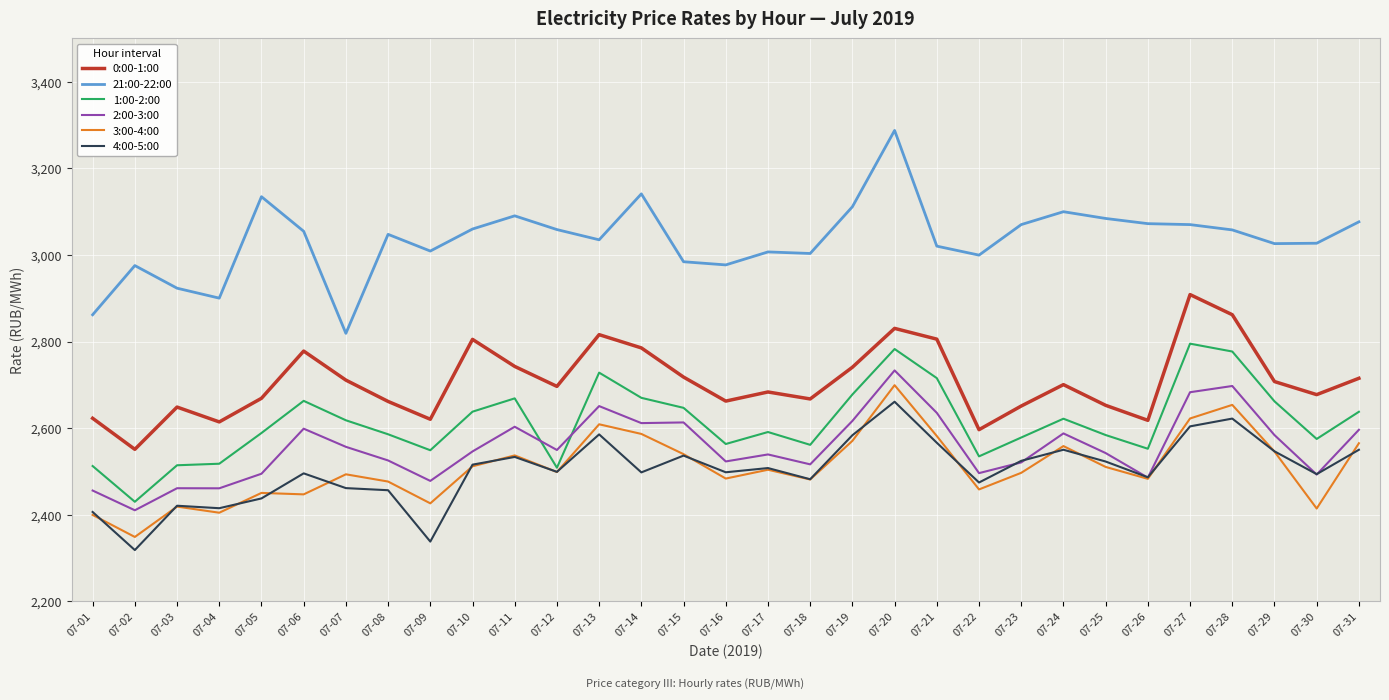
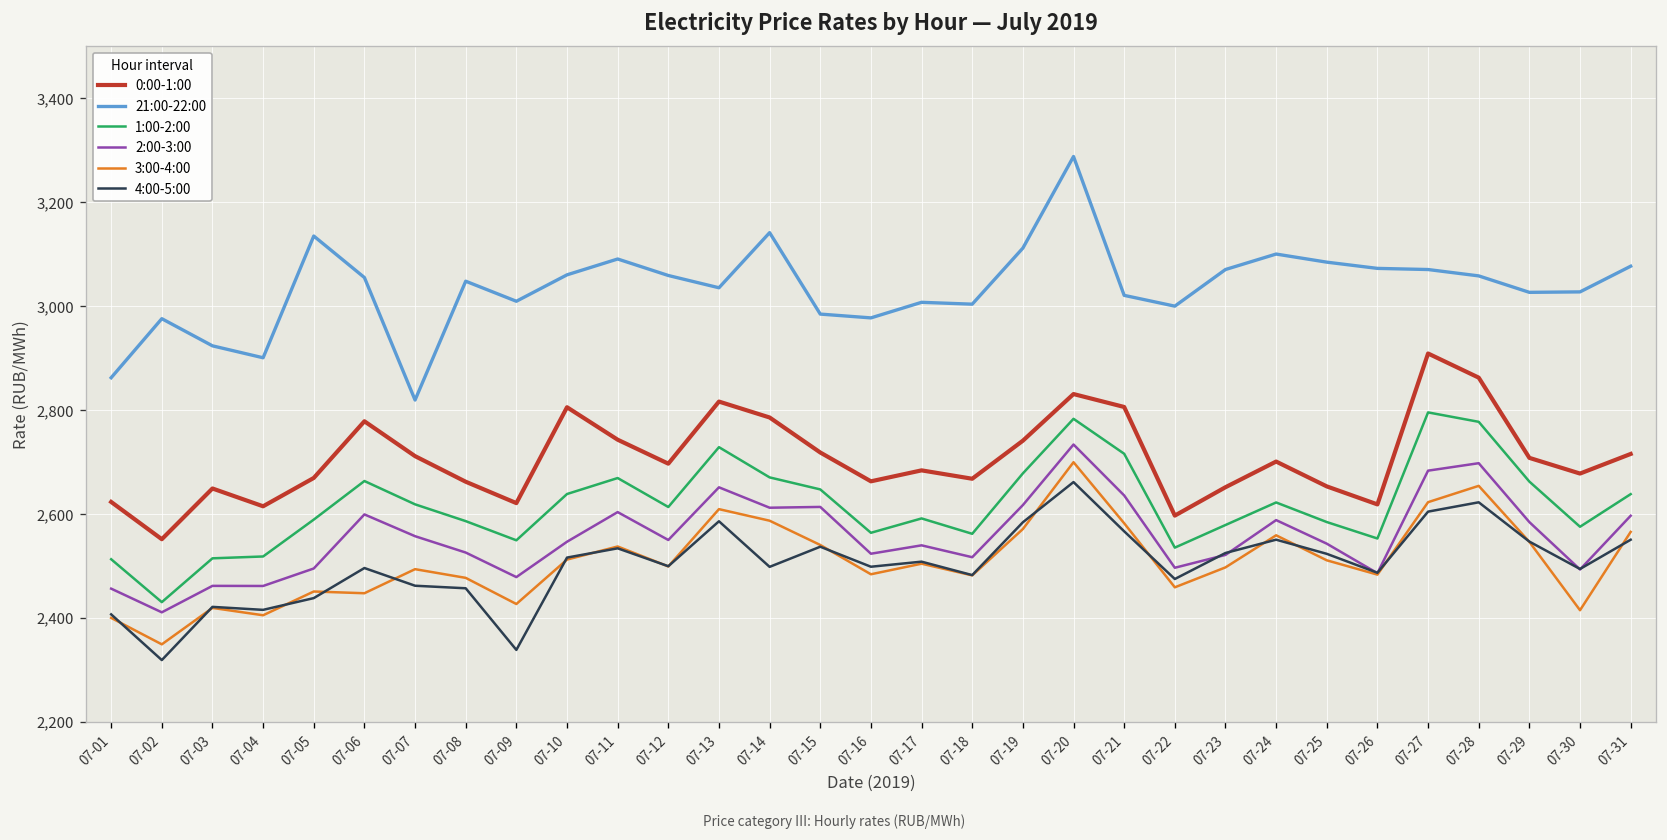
  {
    "0:00-1:00": {
      "07-01": "2,620",
      "07-02": "2,550",
      "07-03": "2,650",
      "07-04": "2,610",
      "07-05": "2,670",
      "07-06": "2,780",
      "07-07": "2,710",
      "07-08": "2,660",
      "07-09": "2,620",
      "07-10": "2,800",
      "07-11": "2,740",
      "07-12": "2,700",
      "07-13": "2,820",
      "07-14": "2,790",
      "07-15": "2,720",
      "07-16": "2,660",
      "07-17": "2,680",
      "07-18": "2,670",
      "07-19": "2,740",
      "07-20": "2,830",
      "07-21": "2,810",
      "07-22": "2,600",
      "07-23": "2,650",
      "07-24": "2,700",
      "07-25": "2,650",
      "07-26": "2,620",
      "07-27": "2,910",
      "07-28": "2,860",
      "07-29": "2,710",
      "07-30": "2,680",
      "07-31": "2,720"
    },
    "21:00-22:00": {
      "07-01": "2,860",
      "07-02": "2,980",
      "07-03": "2,920",
      "07-04": "2,900",
      "07-05": "3,130",
      "07-06": "3,050",
      "07-07": "2,820",
      "07-08": "3,050",
      "07-09": "3,010",
      "07-10": "3,060",
      "07-11": "3,090",
      "07-12": "3,060",
      "07-13": "3,030",
      "07-14": "3,140",
      "07-15": "2,980",
      "07-16": "2,980",
      "07-17": "3,010",
      "07-18": "3,000",
      "07-19": "3,110",
      "07-20": "3,290",
      "07-21": "3,020",
      "07-22": "3,000",
      "07-23": "3,070",
      "07-24": "3,100",
      "07-25": "3,080",
      "07-26": "3,070",
      "07-27": "3,070",
      "07-28": "3,060",
      "07-29": "3,030",
      "07-30": "3,030",
      "07-31": "3,080"
    },
    "1:00-2:00": {
      "07-01": "2,510",
      "07-02": "2,430",
      "07-03": "2,510",
      "07-04": "2,520",
      "07-05": "2,590",
      "07-06": "2,660",
      "07-07": "2,620",
      "07-08": "2,590",
      "07-09": "2,550",
      "07-10": "2,640",
      "07-11": "2,670",
-     "07-12": "2,510",
+     "07-12": "2,610",
      "07-13": "2,730",
      "07-14": "2,670",
      "07-15": "2,650",
      "07-16": "2,560",
      "07-17": "2,590",
      "07-18": "2,560",
      "07-19": "2,680",
      "07-20": "2,780",
      "07-21": "2,720",
      "07-22": "2,530",
      "07-23": "2,580",
      "07-24": "2,620",
      "07-25": "2,580",
      "07-26": "2,550",
      "07-27": "2,800",
      "07-28": "2,780",
      "07-29": "2,660",
      "07-30": "2,570",
      "07-31": "2,640"
    },
    "2:00-3:00": {
      "07-01": "2,460",
      "07-02": "2,410",
      "07-03": "2,460",
      "07-04": "2,460",
      "07-05": "2,490",
      "07-06": "2,600",
      "07-07": "2,560",
      "07-08": "2,530",
      "07-09": "2,480",
      "07-10": "2,550",
      "07-11": "2,600",
      "07-12": "2,550",
      "07-13": "2,650",
      "07-14": "2,610",
      "07-15": "2,610",
      "07-16": "2,520",
      "07-17": "2,540",
      "07-18": "2,520",
      "07-19": "2,620",
      "07-20": "2,730",
      "07-21": "2,640",
      "07-22": "2,500",
      "07-24": "2,590",
      "07-25": "2,540",
      "07-27": "2,680",
      "07-28": "2,700",
      "07-29": "2,580",
      "07-31": "2,600"
    },
    "3:00-4:00": {
      "07-01": "2,400",
      "07-02": "2,350",
      "07-04": "2,400",
      "07-05": "2,450",
      "07-06": "2,450",
      "07-07": "2,490",
      "07-08": "2,480",
      "07-09": "2,430",
      "07-13": "2,610",
      "07-14": "2,590",
      "07-16": "2,480",
      "07-19": "2,570",
      "07-20": "2,700",
      "07-21": "2,580",
      "07-22": "2,460",
      "07-23": "2,500",
      "07-24": "2,560",
      "07-25": "2,510",
      "07-27": "2,620",
      "07-28": "2,650",
      "07-30": "2,410",
      "07-31": "2,570"
    },
    "4:00-5:00": {
      "07-01": "2,410",
      "07-02": "2,320",
      "07-04": "2,420",
      "07-05": "2,440",
      "07-06": "2,500",
      "07-07": "2,460",
      "07-08": "2,460",
      "07-09": "2,340",
      "07-13": "2,590",
      "07-14": "2,500",
      "07-16": "2,500",
      "07-19": "2,580",
      "07-20": "2,660",
      "07-21": "2,570",
      "07-22": "2,470",
      "07-24": "2,550",
      "07-25": "2,520",
      "07-27": "2,600",
      "07-28": "2,620",
      "07-31": "2,550"
    }
  }
